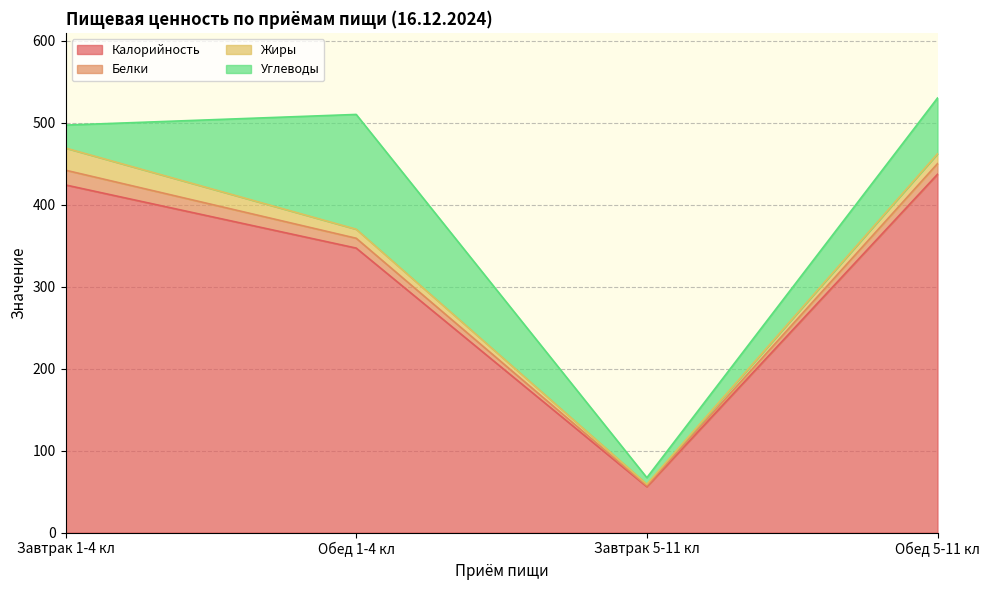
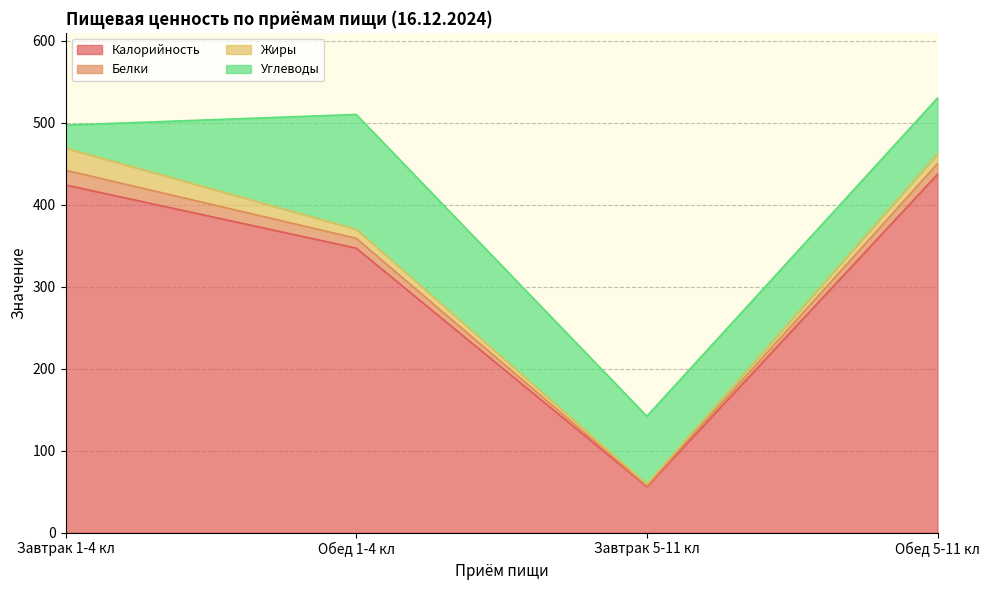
  {
    "Углеводы": {
      "Завтрак 1-4 кл": 30,
      "Обед 1-4 кл": 140,
-     "Завтрак 5-11 кл": 10,
+     "Завтрак 5-11 кл": 80,
      "Обед 5-11 кл": 70
    }
  }
